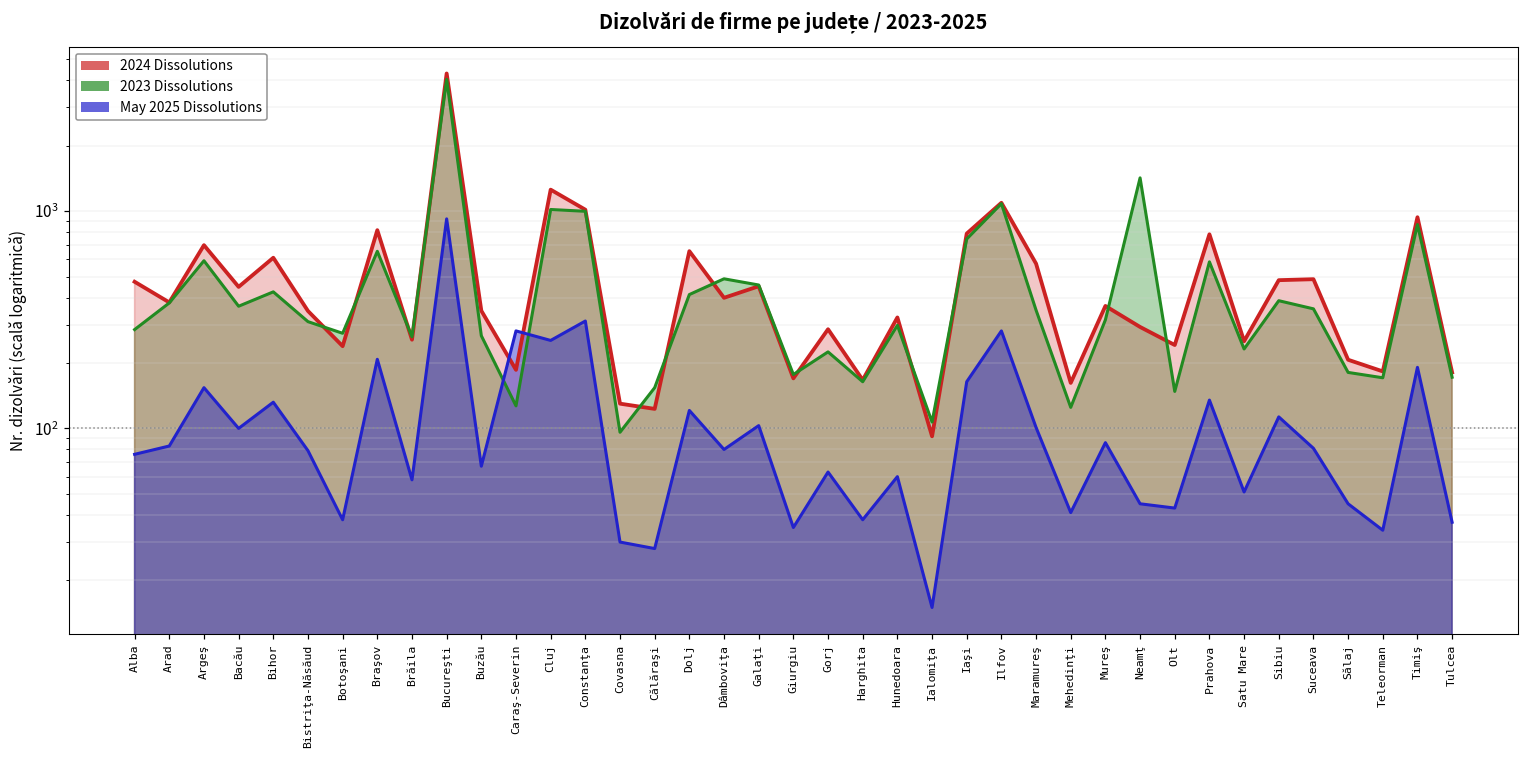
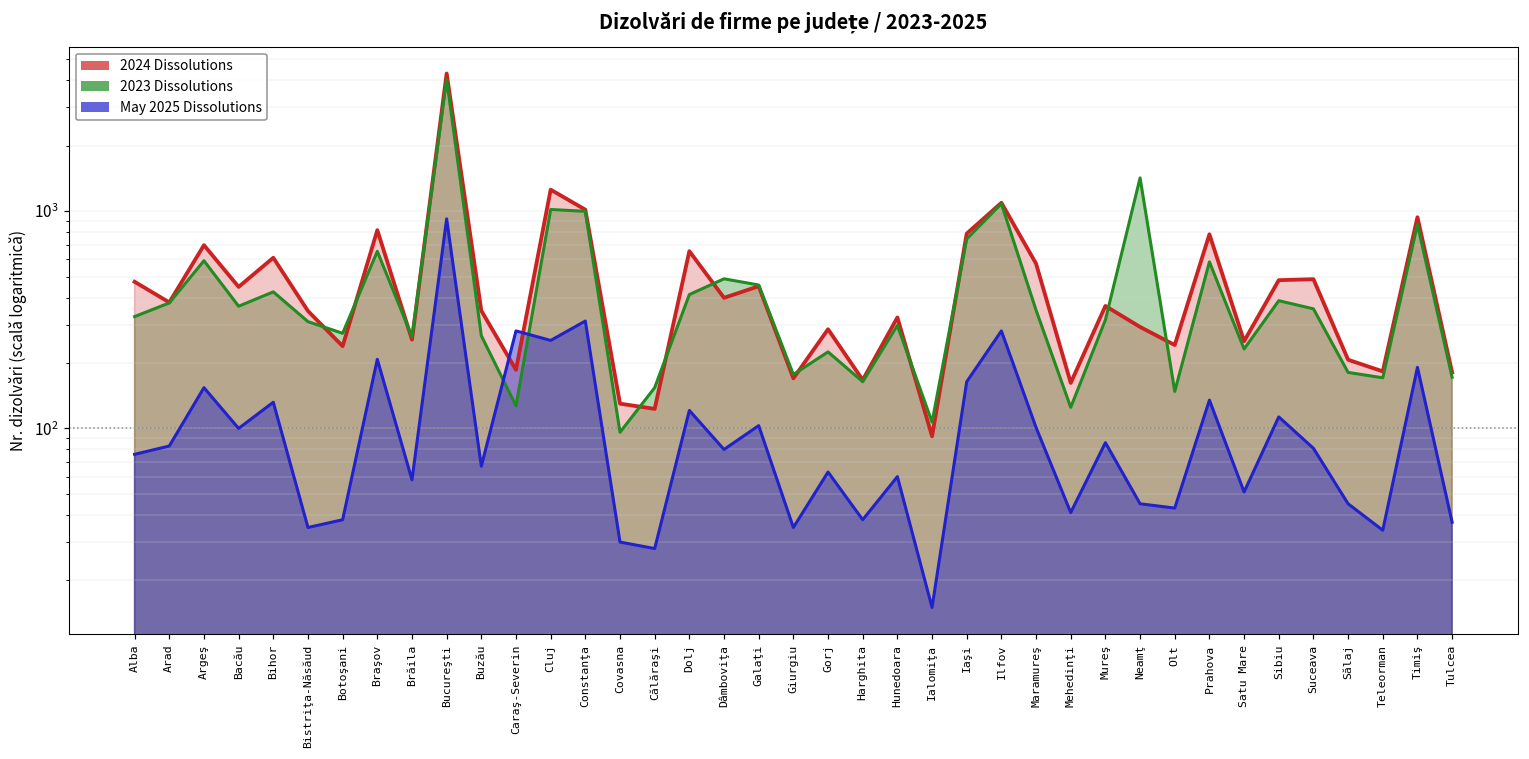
  {
    "2024 Dissolutions": {
      "Alba": 470,
      "Argeş": 700,
      "Bacău": 450,
      "Bihor": 610,
      "Bistriţa-Năsăud": 350,
      "Botoşani": 240,
      "Braşov": 820,
      "Brăila": 260,
      "Bucureşti": 4300,
      "Buzău": 350,
      "Caraş-Severin": 190,
      "Cluj": 1300,
      "Covasna": 130,
      "Călăraşi": 120,
      "Dolj": 650,
      "Dâmboviţa": 400,
      "Giurgiu": 170,
      "Gorj": 290,
      "Hunedoara": 320,
      "Ialomiţa": 90,
      "Iaşi": 790,
      "Maramureş": 570,
      "Mehedinţi": 160,
      "Mureş": 370,
      "Neamţ": 290,
      "Olt": 240,
      "Prahova": 780,
      "Satu Mare": 250,
      "Sibiu": 480,
      "Suceava": 490,
      "Sălaj": 210,
      "Teleorman": 180,
      "Timiş": 900,
      "Tulcea": 180
    },
    "2023 Dissolutions": {
-     "Alba": 290,
+     "Alba": 330,
      "Argeş": 590,
      "Bacău": 370,
      "Bihor": 430,
      "Bistriţa-Năsăud": 310,
      "Botoşani": 270,
      "Braşov": 650,
      "Brăila": 260,
      "Bucureşti": 4000,
      "Buzău": 270,
      "Caraş-Severin": 130,
      "Cluj": 1000,
      "Covasna": 100,
      "Călăraşi": 150,
      "Dolj": 410,
      "Dâmboviţa": 490,
      "Giurgiu": 180,
      "Gorj": 230,
      "Hunedoara": 300,
      "Ialomiţa": 110,
      "Iaşi": 740,
      "Maramureş": 350,
      "Mehedinţi": 130,
      "Mureş": 320,
      "Neamţ": 1400,
      "Olt": 150,
      "Prahova": 580,
      "Satu Mare": 230,
      "Sibiu": 390,
      "Suceava": 360,
      "Sălaj": 180,
      "Teleorman": 170,
      "Timiş": 900,
      "Tulcea": 170
    },
    "May 2025 Dissolutions": {
      "Alba": 76,
      "Arad": 83,
      "Argeş": 150,
      "Bacău": 100,
      "Bihor": 130,
-     "Bistriţa-Năsăud": 79,
+     "Bistriţa-Năsăud": 35,
      "Botoşani": 38,
      "Braşov": 210,
      "Brăila": 58,
      "Bucureşti": 900,
      "Buzău": 67,
      "Caraş-Severin": 280,
      "Cluj": 250,
      "Constanţa": 310,
      "Covasna": 30,
      "Călăraşi": 28,
      "Dolj": 120,
      "Dâmboviţa": 80,
      "Galaţi": 100,
      "Giurgiu": 35,
      "Gorj": 63,
      "Harghita": 38,
      "Hunedoara": 60,
      "Ialomiţa": 15,
      "Iaşi": 160,
      "Ilfov": 280,
      "Maramureş": 100,
      "Mehedinţi": 41,
      "Mureş": 90,
      "Neamţ": 45,
      "Olt": 43,
      "Prahova": 140,
      "Satu Mare": 51,
      "Sibiu": 110,
      "Suceava": 81,
      "Sălaj": 45,
      "Teleorman": 34,
      "Timiş": 190,
      "Tulcea": 37
    }
  }
